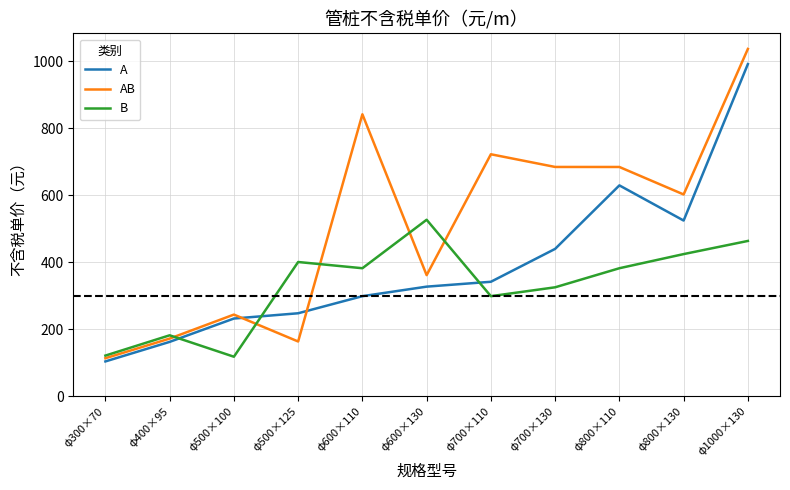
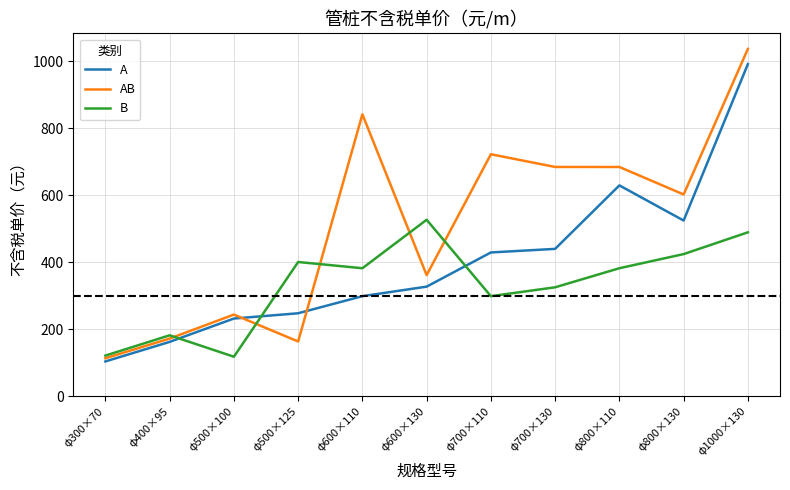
  {
    "A": {
      "φ300×70": 100,
      "φ400×95": 160,
      "φ500×100": 230,
      "φ500×125": 250,
      "φ600×110": 300,
      "φ600×130": 330,
-     "φ700×110": 340,
+     "φ700×110": 430,
      "φ700×130": 440,
      "φ800×110": 630,
      "φ800×130": 520,
      "φ1000×130": 990
    },
    "AB": {
      "φ300×70": 110,
      "φ400×95": 170,
      "φ500×100": 240,
      "φ500×125": 160,
      "φ600×110": 840,
      "φ600×130": 360,
      "φ700×110": 720,
      "φ700×130": 680,
      "φ800×110": 680,
      "φ800×130": 600,
      "φ1000×130": 1040
    },
    "B": {
      "φ300×70": 120,
      "φ400×95": 180,
      "φ500×100": 120,
      "φ500×125": 400,
      "φ600×110": 380,
      "φ600×130": 530,
      "φ700×110": 300,
      "φ700×130": 330,
      "φ800×110": 380,
      "φ800×130": 420,
-     "φ1000×130": 460
+     "φ1000×130": 490
    }
  }
